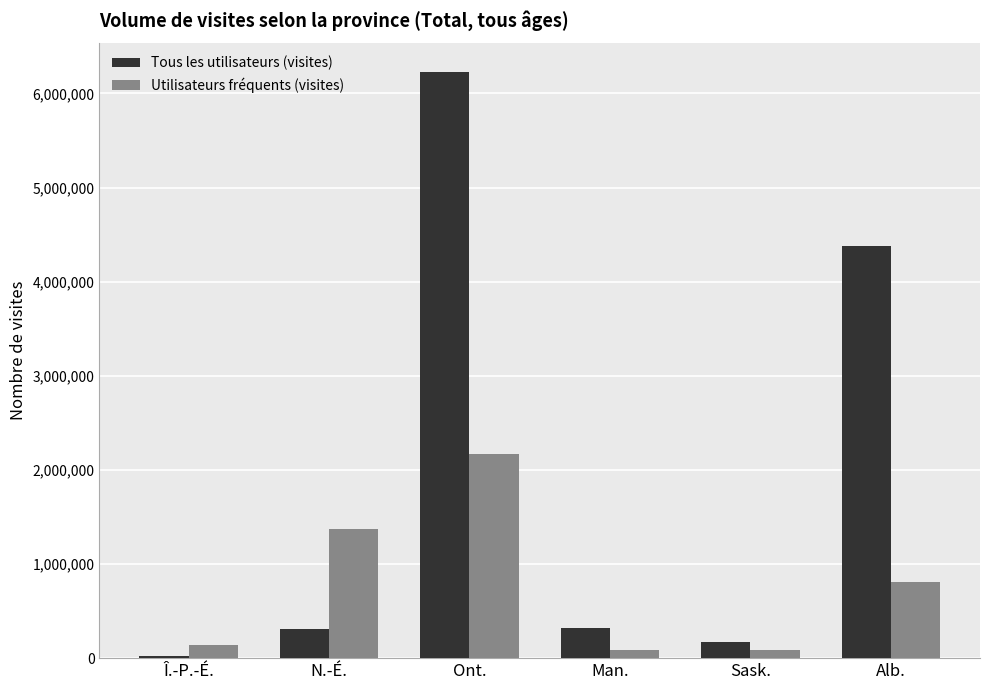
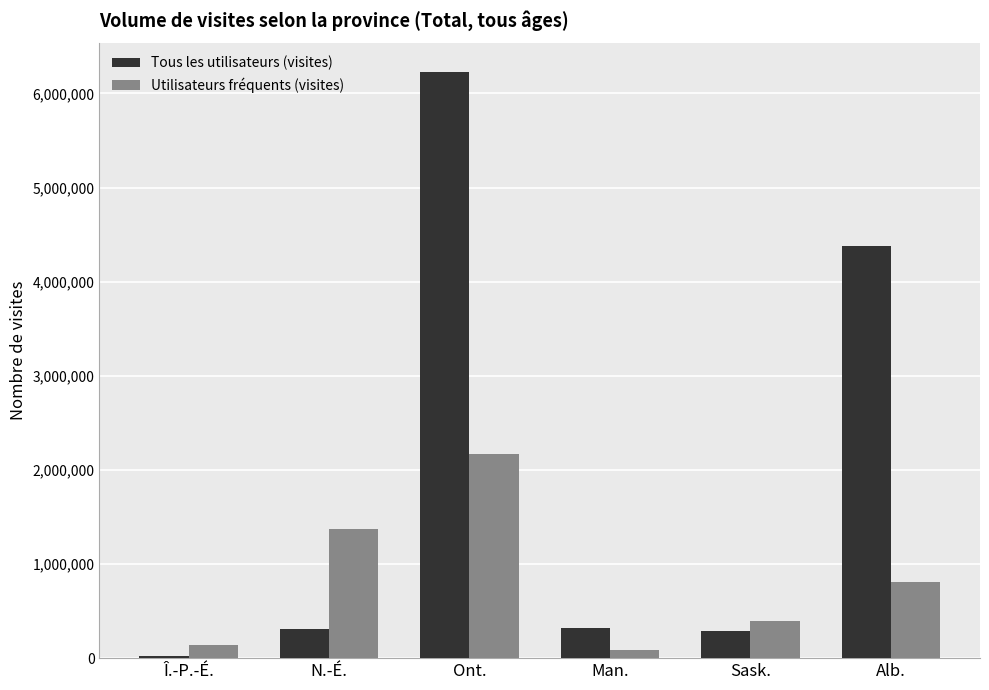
  {
    "Tous les utilisateurs (visites)": {
      "N.-É.": "300,000",
      "Ont.": "6,200,000",
      "Man.": "300,000",
-     "Sask.": "200,000",
+     "Sask.": "300,000",
      "Alb.": "4,400,000"
    },
    "Utilisateurs fréquents (visites)": {
      "Î.-P.-É.": "100,000",
      "N.-É.": "1,400,000",
      "Ont.": "2,200,000",
      "Man.": "100,000",
-     "Sask.": "100,000",
+     "Sask.": "400,000",
      "Alb.": "800,000"
    }
  }
